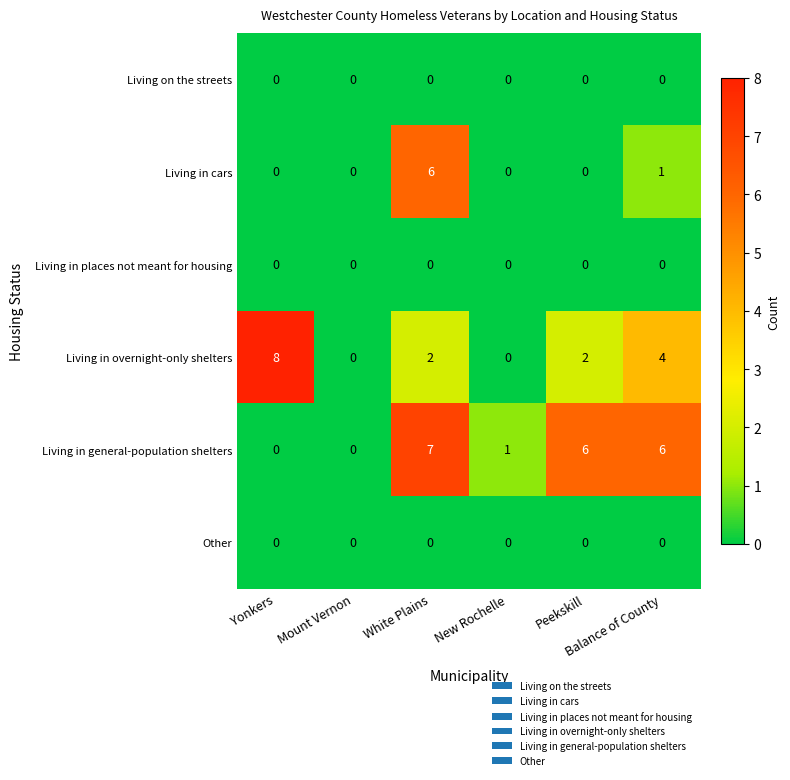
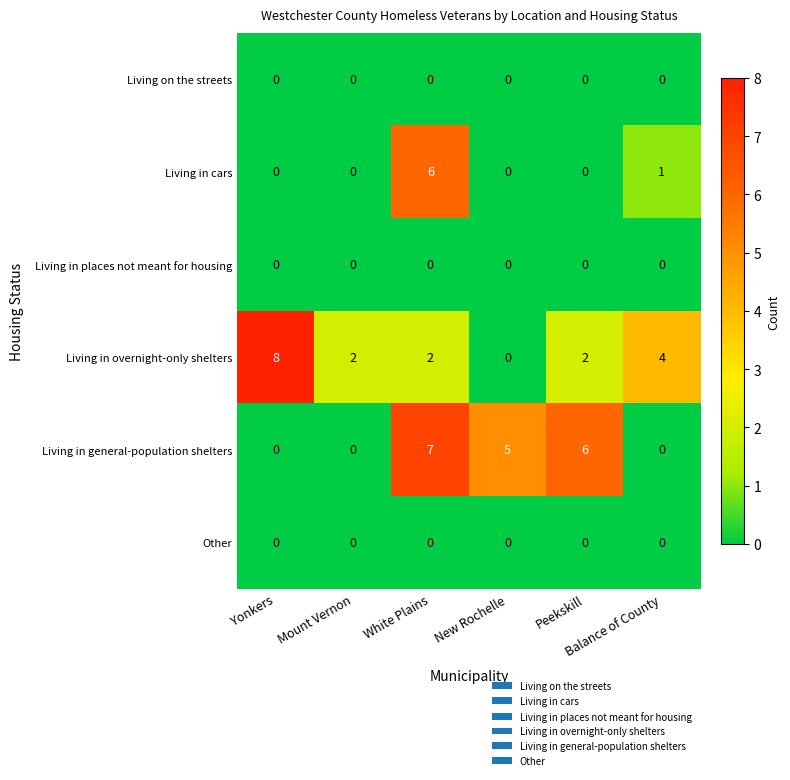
  {
    "Living on the streets": {
      "Yonkers": 0,
      "Mount Vernon": 0,
      "White Plains": 0,
      "New Rochelle": 0,
      "Peekskill": 0,
      "Balance of County": 0
    },
    "Living in cars": {
      "Yonkers": 0,
      "Mount Vernon": 0,
      "White Plains": 6,
      "New Rochelle": 0,
      "Peekskill": 0,
      "Balance of County": 1
    },
    "Living in places not meant for housing": {
      "Yonkers": 0,
      "Mount Vernon": 0,
      "White Plains": 0,
      "New Rochelle": 0,
      "Peekskill": 0,
      "Balance of County": 0
    },
    "Living in overnight-only shelters": {
      "Yonkers": 8,
-     "Mount Vernon": 0,
+     "Mount Vernon": 2,
      "White Plains": 2,
      "New Rochelle": 0,
      "Peekskill": 2,
      "Balance of County": 4
    },
    "Living in general-population shelters": {
      "Yonkers": 0,
      "Mount Vernon": 0,
      "White Plains": 7,
-     "New Rochelle": 1,
+     "New Rochelle": 5,
      "Peekskill": 6,
-     "Balance of County": 6
+     "Balance of County": 0
    },
    "Other": {
      "Yonkers": 0,
      "Mount Vernon": 0,
      "White Plains": 0,
      "New Rochelle": 0,
      "Peekskill": 0,
      "Balance of County": 0
    }
  }
